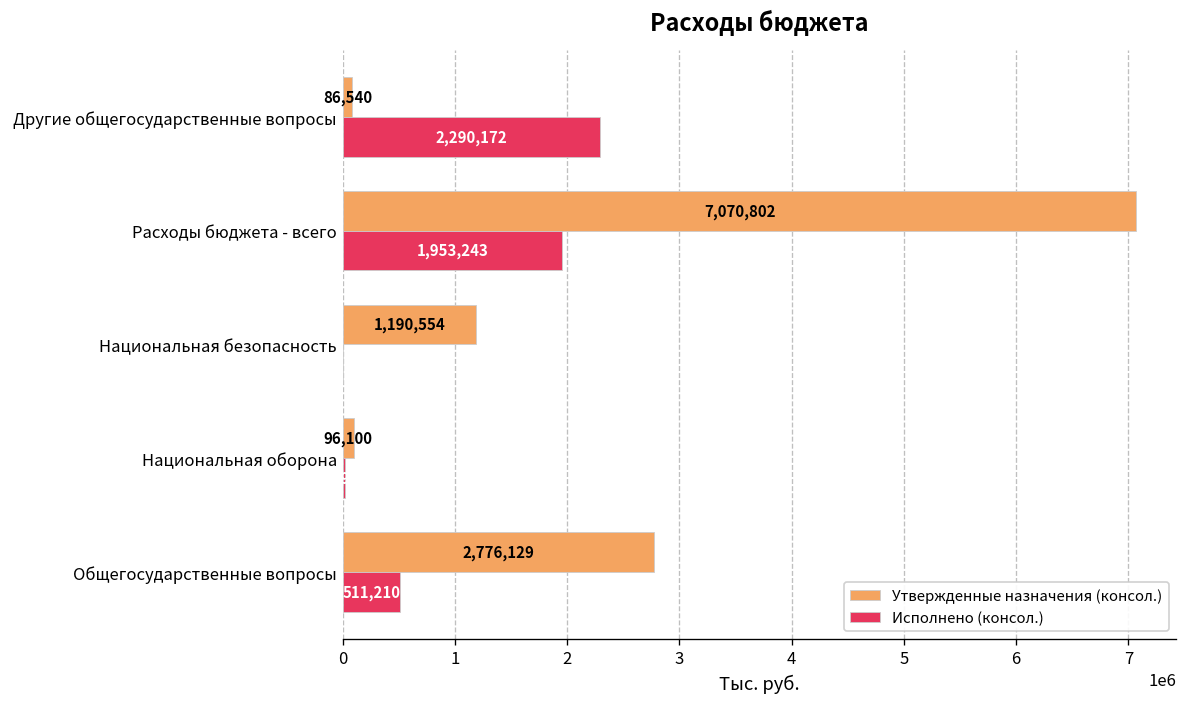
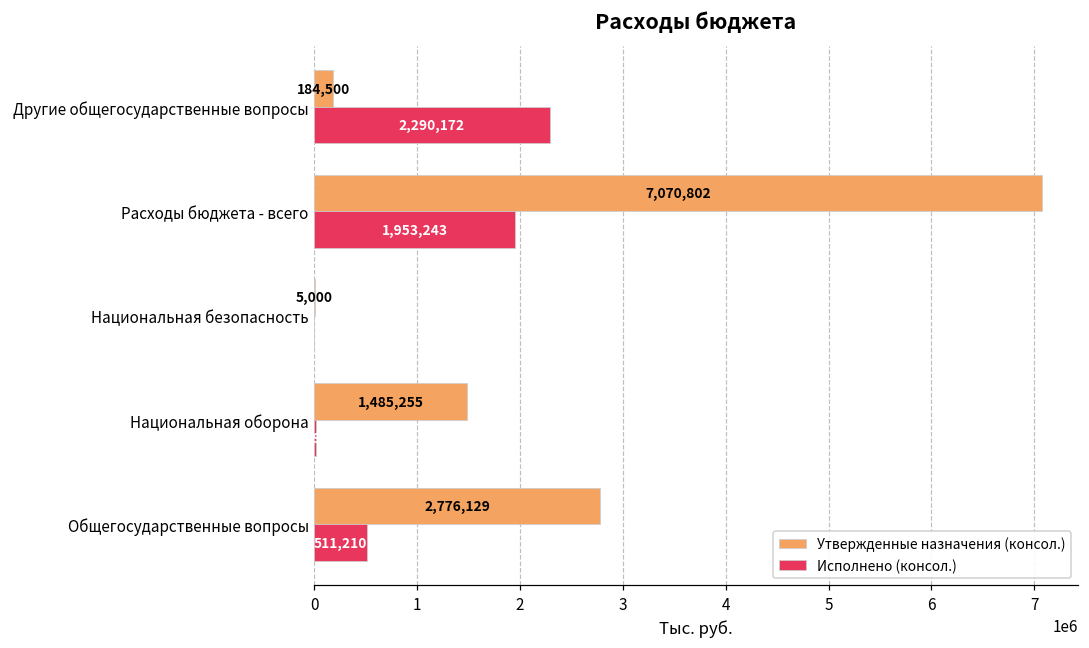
  {
    "Утвержденные назначения (консол.)": {
-     "Другие общегосударственные вопросы": "86,540",
+     "Другие общегосударственные вопросы": "184,500",
      "Расходы бюджета - всего": "7,070,802",
-     "Национальная безопасность": "1,190,554",
-     "Национальная оборона": "96,100",
+     "Национальная безопасность": "5,000",
+     "Национальная оборона": "1,485,255",
      "Общегосударственные вопросы": "2,776,129"
    },
    "Исполнено (консол.)": {
      "Другие общегосударственные вопросы": "2,290,172",
      "Расходы бюджета - всего": "1,953,243",
      "Общегосударственные вопросы": "511,210"
    }
  }
